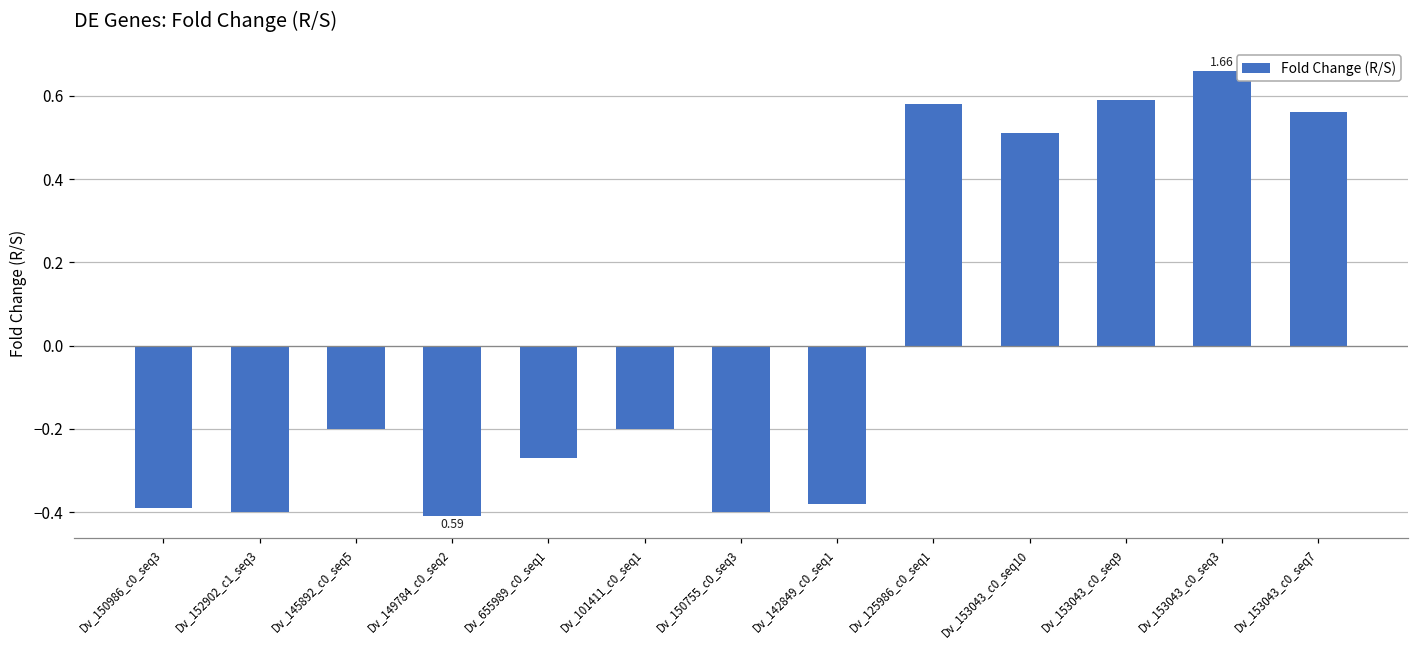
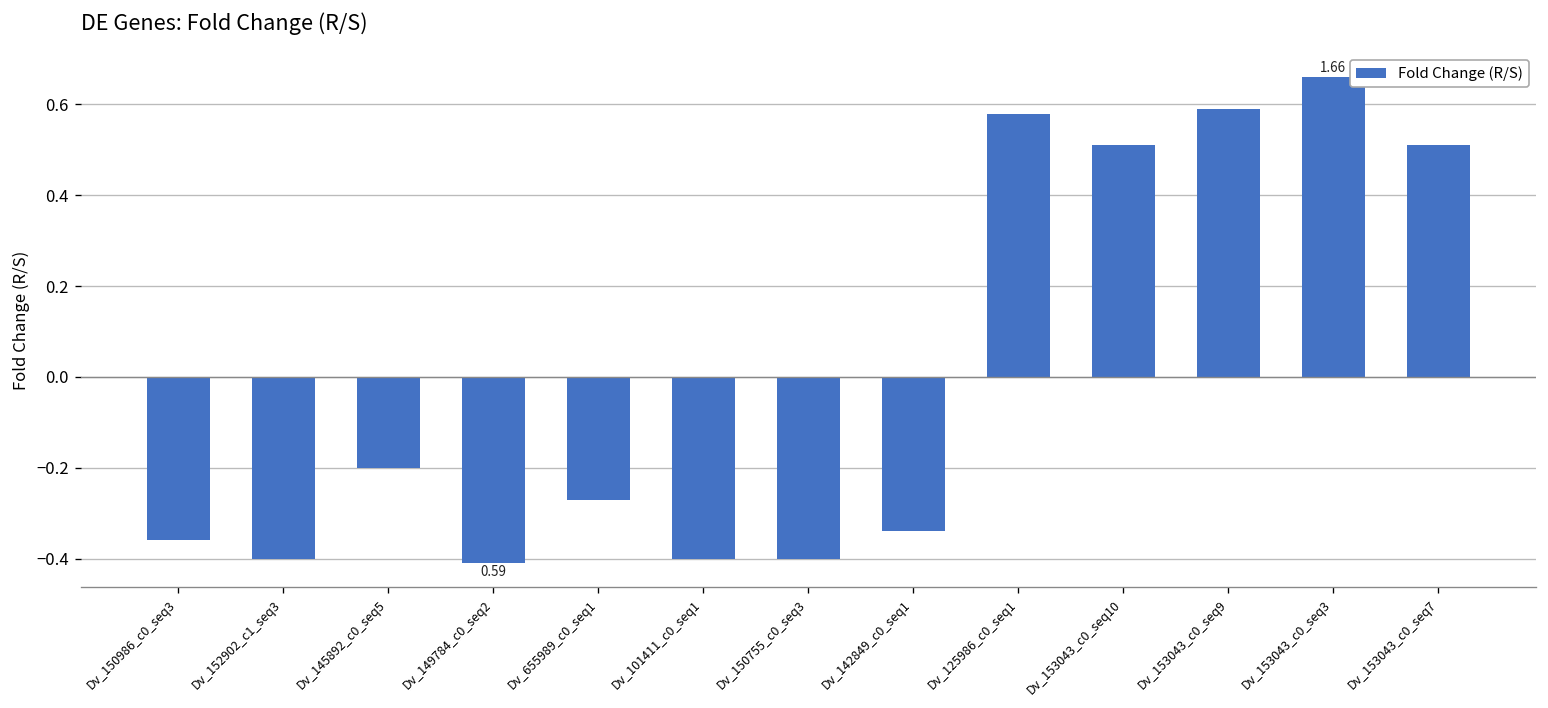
  {
-   "Dv_150986_c0_seq3": -0.39,
+   "Dv_150986_c0_seq3": -0.36,
    "Dv_152902_c1_seq3": -0.40,
    "Dv_145892_c0_seq5": -0.20,
    "Dv_655989_c0_seq1": -0.27,
-   "Dv_101411_c0_seq1": -0.20,
+   "Dv_101411_c0_seq1": -0.40,
    "Dv_150755_c0_seq3": -0.40,
-   "Dv_142849_c0_seq1": -0.38,
+   "Dv_142849_c0_seq1": -0.34,
    "Dv_125986_c0_seq1": 0.58,
    "Dv_153043_c0_seq10": 0.51,
    "Dv_153043_c0_seq9": 0.59,
-   "Dv_153043_c0_seq7": 0.56
+   "Dv_153043_c0_seq7": 0.51
  }
